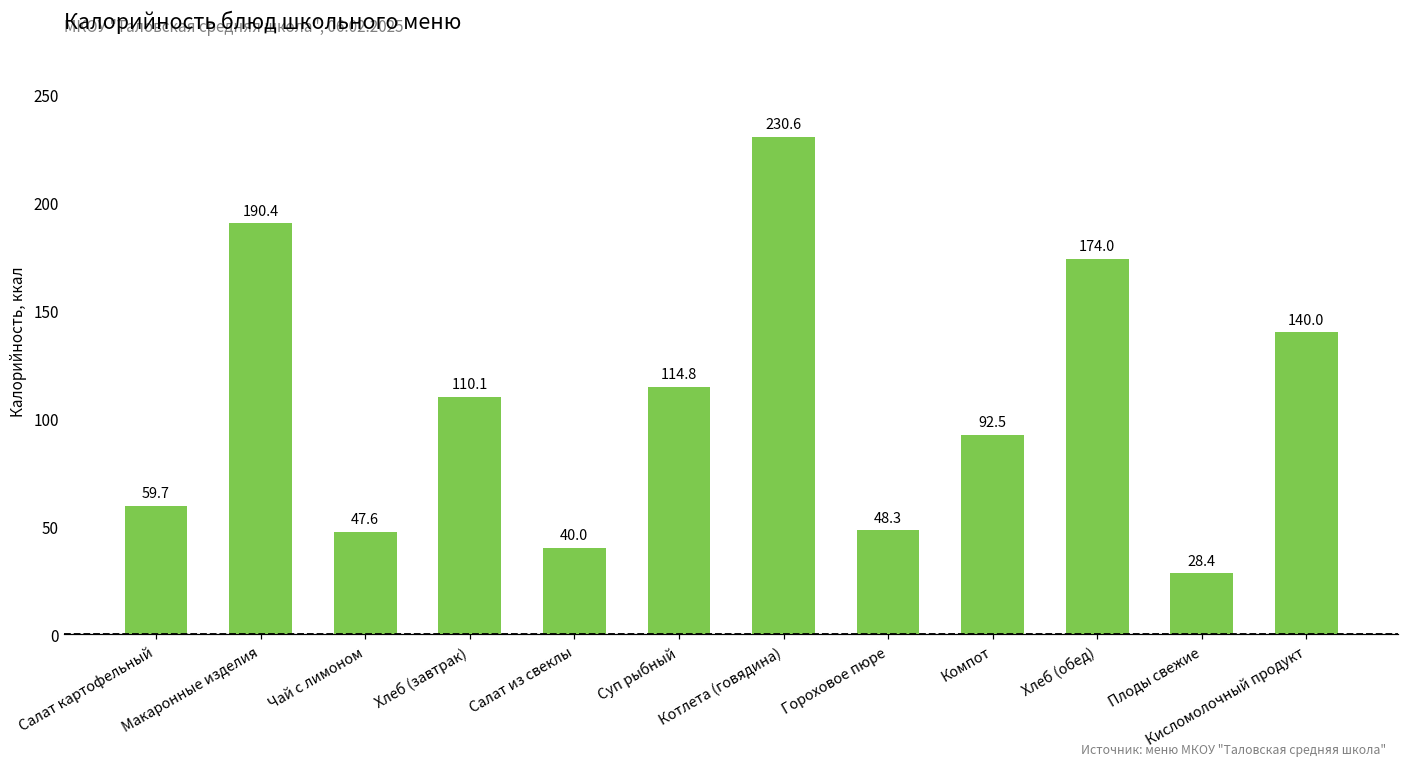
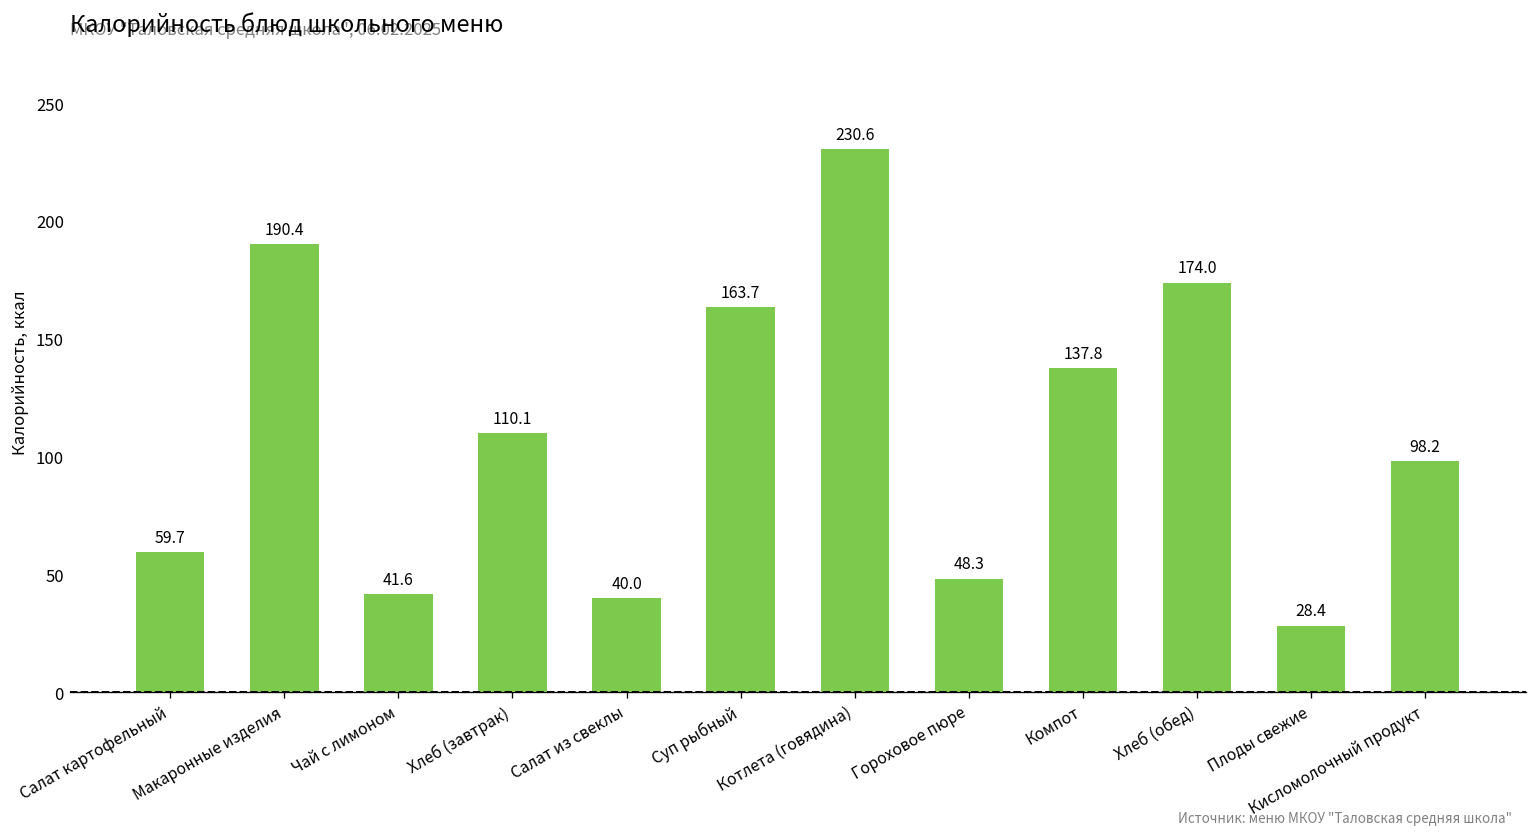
  {
    "Салат картофельный": 59.7,
    "Макаронные изделия": 190.4,
-   "Чай с лимоном": 47.6,
+   "Чай с лимоном": 41.6,
    "Хлеб (завтрак)": 110.1,
    "Салат из свеклы": 40.0,
-   "Суп рыбный": 114.8,
+   "Суп рыбный": 163.7,
    "Котлета (говядина)": 230.6,
    "Гороховое пюре": 48.3,
-   "Компот": 92.5,
+   "Компот": 137.8,
    "Хлеб (обед)": 174.0,
    "Плоды свежие": 28.4,
-   "Кисломолочный продукт": 140.0
+   "Кисломолочный продукт": 98.2
  }
